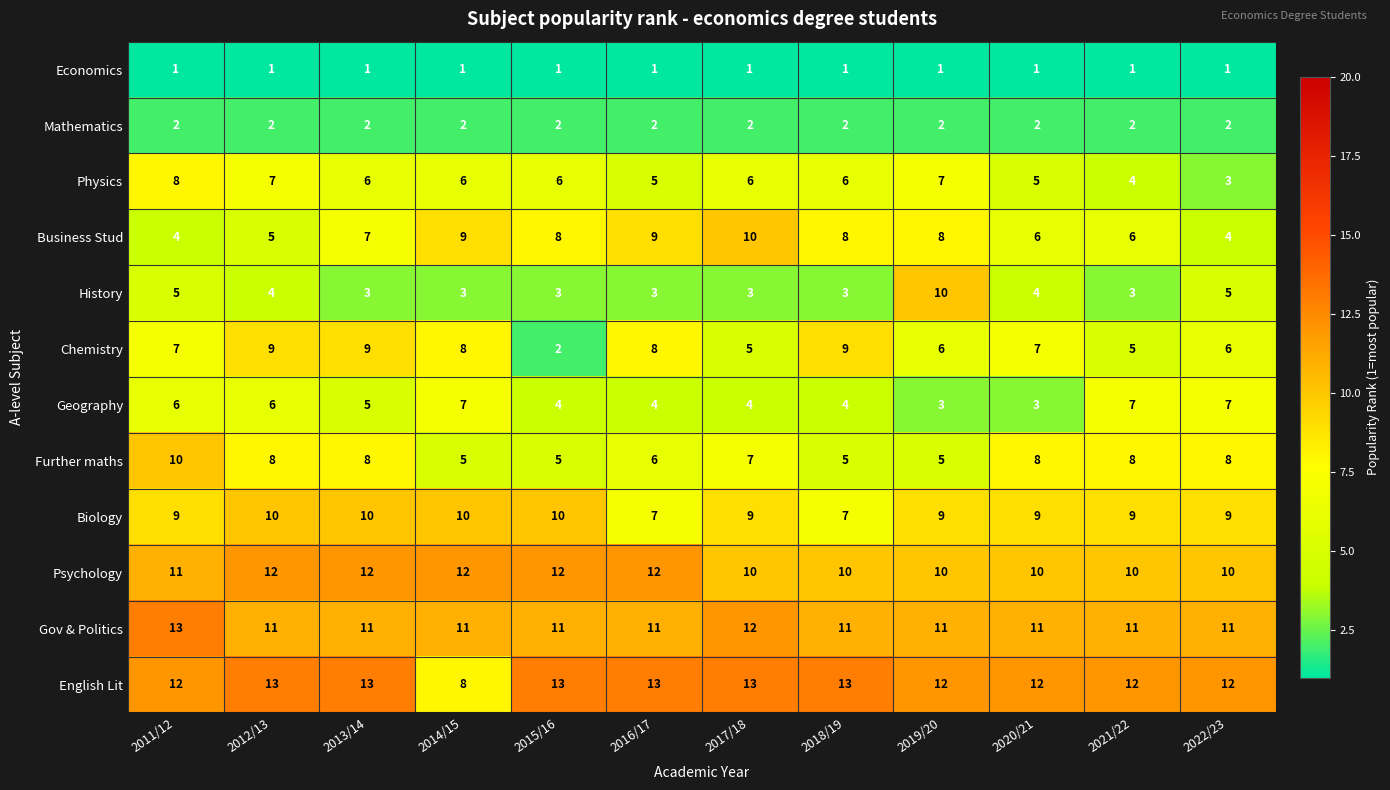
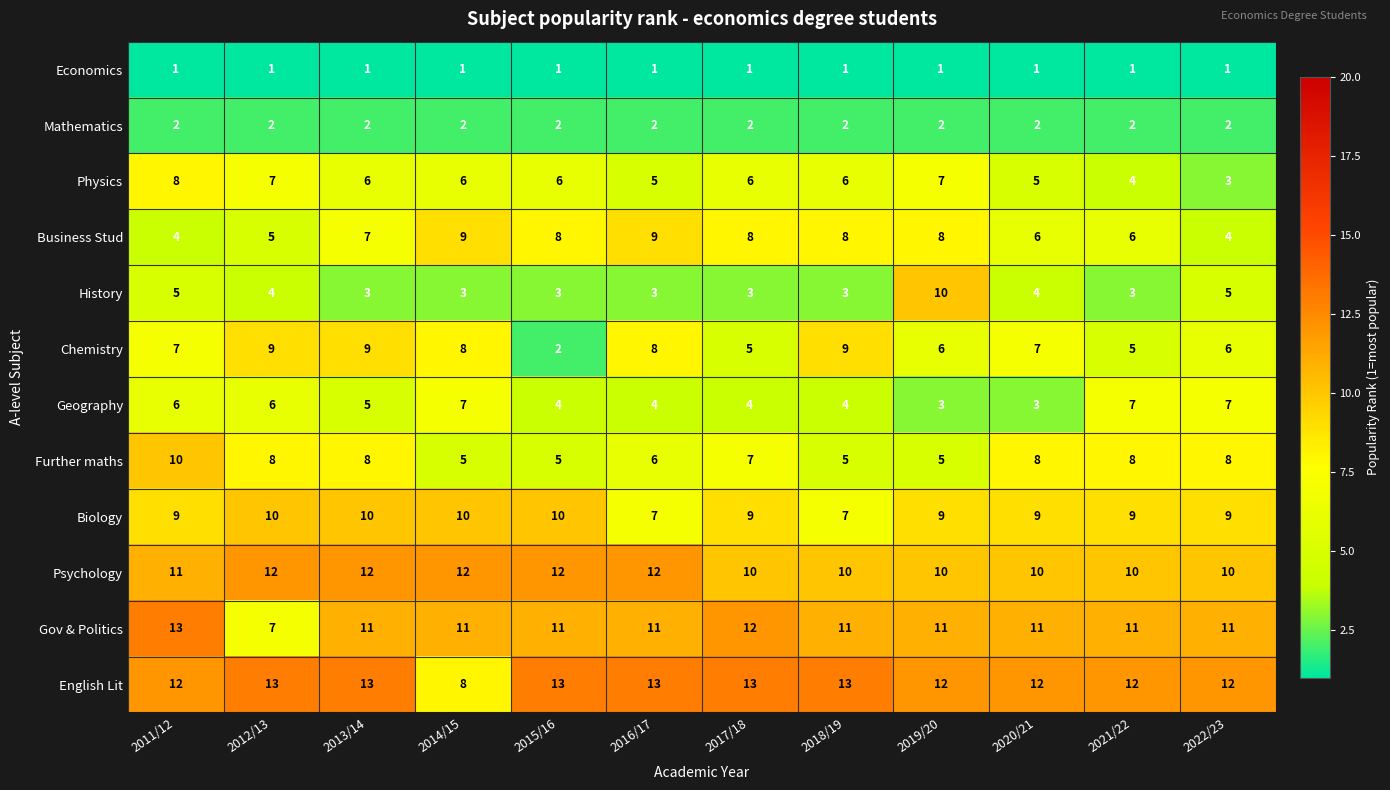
  {
    "Economics": {
      "2011/12": 1,
      "2012/13": 1,
      "2013/14": 1,
      "2014/15": 1,
      "2015/16": 1,
      "2016/17": 1,
      "2017/18": 1,
      "2018/19": 1,
      "2019/20": 1,
      "2020/21": 1,
      "2021/22": 1,
      "2022/23": 1
    },
    "Mathematics": {
      "2011/12": 2,
      "2012/13": 2,
      "2013/14": 2,
      "2014/15": 2,
      "2015/16": 2,
      "2016/17": 2,
      "2017/18": 2,
      "2018/19": 2,
      "2019/20": 2,
      "2020/21": 2,
      "2021/22": 2,
      "2022/23": 2
    },
    "Physics": {
      "2011/12": 8,
      "2012/13": 7,
      "2013/14": 6,
      "2014/15": 6,
      "2015/16": 6,
      "2016/17": 5,
      "2017/18": 6,
      "2018/19": 6,
      "2019/20": 7,
      "2020/21": 5,
      "2021/22": 4,
      "2022/23": 3
    },
    "Business Stud": {
      "2011/12": 4,
      "2012/13": 5,
      "2013/14": 7,
      "2014/15": 9,
      "2015/16": 8,
      "2016/17": 9,
-     "2017/18": 10,
+     "2017/18": 8,
      "2018/19": 8,
      "2019/20": 8,
      "2020/21": 6,
      "2021/22": 6,
      "2022/23": 4
    },
    "History": {
      "2011/12": 5,
      "2012/13": 4,
      "2013/14": 3,
      "2014/15": 3,
      "2015/16": 3,
      "2016/17": 3,
      "2017/18": 3,
      "2018/19": 3,
      "2019/20": 10,
      "2020/21": 4,
      "2021/22": 3,
      "2022/23": 5
    },
    "Chemistry": {
      "2011/12": 7,
      "2012/13": 9,
      "2013/14": 9,
      "2014/15": 8,
      "2015/16": 2,
      "2016/17": 8,
      "2017/18": 5,
      "2018/19": 9,
      "2019/20": 6,
      "2020/21": 7,
      "2021/22": 5,
      "2022/23": 6
    },
    "Geography": {
      "2011/12": 6,
      "2012/13": 6,
      "2013/14": 5,
      "2014/15": 7,
      "2015/16": 4,
      "2016/17": 4,
      "2017/18": 4,
      "2018/19": 4,
      "2019/20": 3,
      "2020/21": 3,
      "2021/22": 7,
      "2022/23": 7
    },
    "Further maths": {
      "2011/12": 10,
      "2012/13": 8,
      "2013/14": 8,
      "2014/15": 5,
      "2015/16": 5,
      "2016/17": 6,
      "2017/18": 7,
      "2018/19": 5,
      "2019/20": 5,
      "2020/21": 8,
      "2021/22": 8,
      "2022/23": 8
    },
    "Biology": {
      "2011/12": 9,
      "2012/13": 10,
      "2013/14": 10,
      "2014/15": 10,
      "2015/16": 10,
      "2016/17": 7,
      "2017/18": 9,
      "2018/19": 7,
      "2019/20": 9,
      "2020/21": 9,
      "2021/22": 9,
      "2022/23": 9
    },
    "Psychology": {
      "2011/12": 11,
      "2012/13": 12,
      "2013/14": 12,
      "2014/15": 12,
      "2015/16": 12,
      "2016/17": 12,
      "2017/18": 10,
      "2018/19": 10,
      "2019/20": 10,
      "2020/21": 10,
      "2021/22": 10,
      "2022/23": 10
    },
    "Gov & Politics": {
      "2011/12": 13,
-     "2012/13": 11,
+     "2012/13": 7,
      "2013/14": 11,
      "2014/15": 11,
      "2015/16": 11,
      "2016/17": 11,
      "2017/18": 12,
      "2018/19": 11,
      "2019/20": 11,
      "2020/21": 11,
      "2021/22": 11,
      "2022/23": 11
    },
    "English Lit": {
      "2011/12": 12,
      "2012/13": 13,
      "2013/14": 13,
      "2014/15": 8,
      "2015/16": 13,
      "2016/17": 13,
      "2017/18": 13,
      "2018/19": 13,
      "2019/20": 12,
      "2020/21": 12,
      "2021/22": 12,
      "2022/23": 12
    }
  }
